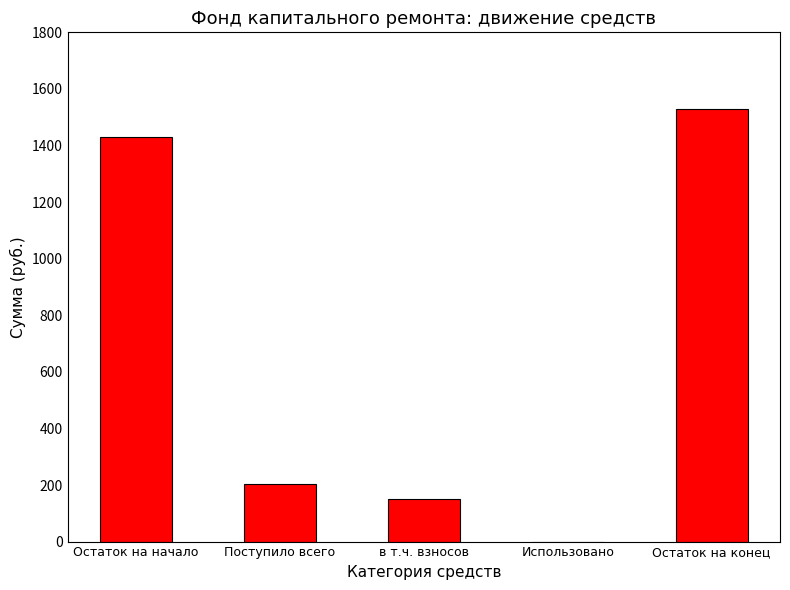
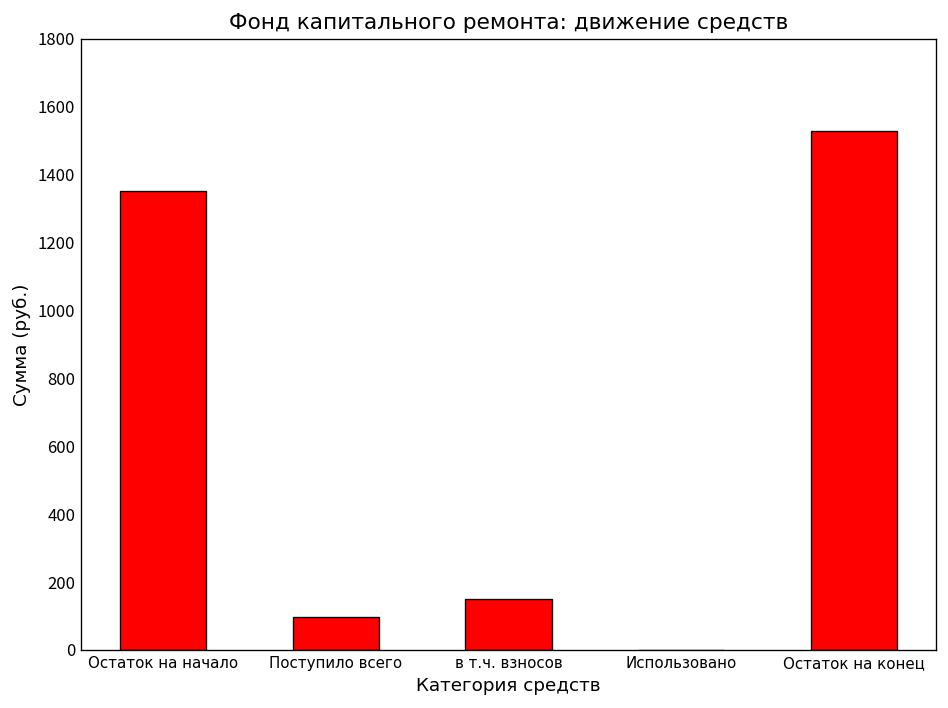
  {
-   "Остаток на начало": 1430,
-   "Поступило всего": 200,
+   "Остаток на начало": 1350,
+   "Поступило всего": 100,
    "в т.ч. взносов": 150,
    "Использовано": 0,
    "Остаток на конец": 1530
  }
